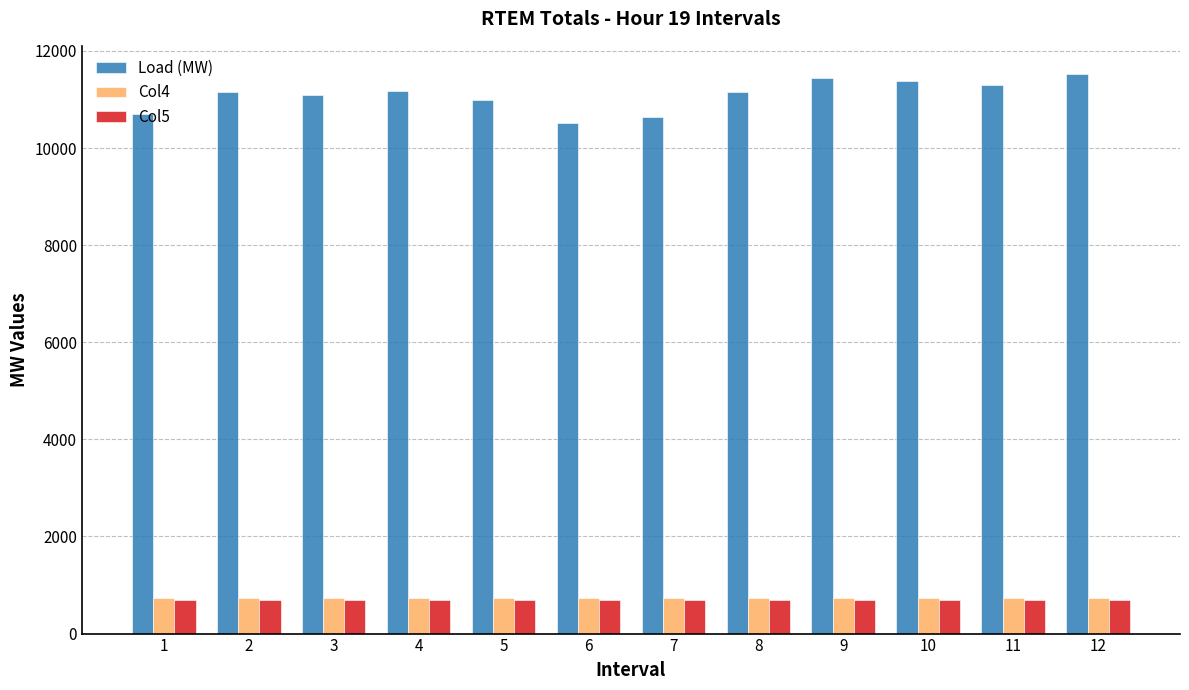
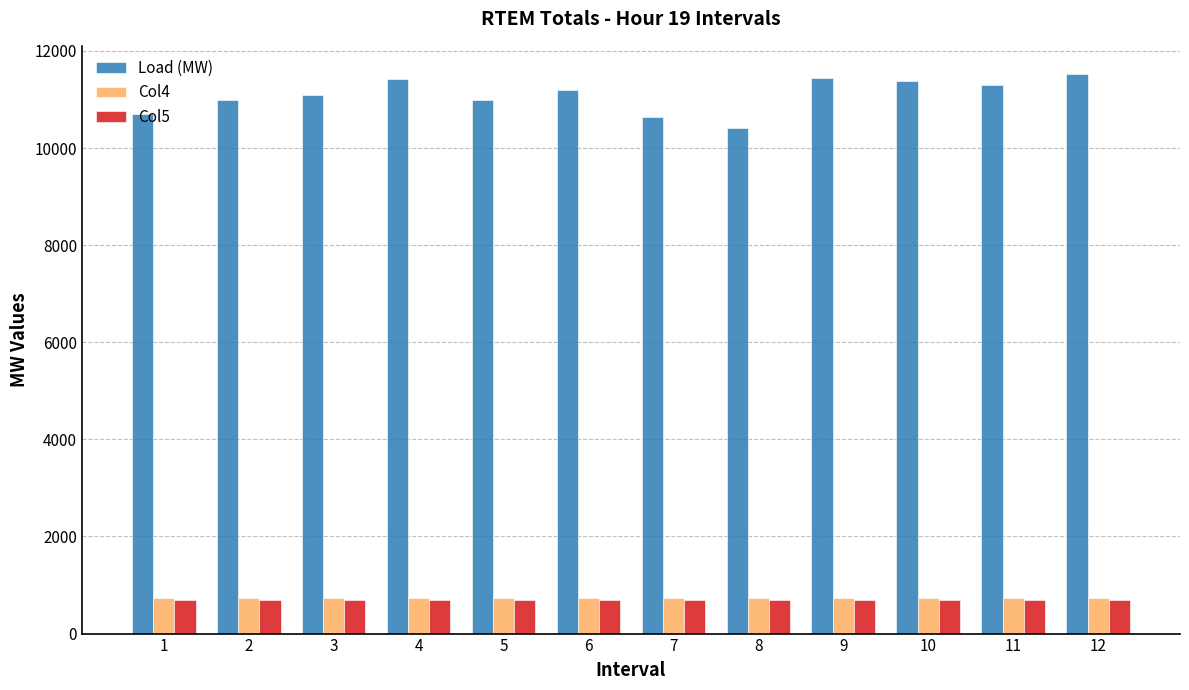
  {
    "Load (MW)": {
      "1": 10700,
-     "2": 11200,
+     "2": 11000,
      "3": 11100,
-     "4": 11200,
+     "4": 11400,
      "5": 11000,
-     "6": 10500,
+     "6": 11200,
      "7": 10600,
-     "8": 11100,
+     "8": 10400,
      "9": 11500,
      "10": 11400,
      "11": 11300,
      "12": 11500
    },
    "Col4": {
      "1": 700,
      "2": 700,
      "3": 700,
      "4": 700,
      "5": 700,
      "6": 700,
      "7": 700,
      "8": 700,
      "9": 700,
      "10": 700,
      "11": 700,
      "12": 700
    },
    "Col5": {
      "1": 700,
      "2": 700,
      "3": 700,
      "4": 700,
      "5": 700,
      "6": 700,
      "7": 700,
      "8": 700,
      "9": 700,
      "10": 700,
      "11": 700,
      "12": 700
    }
  }
